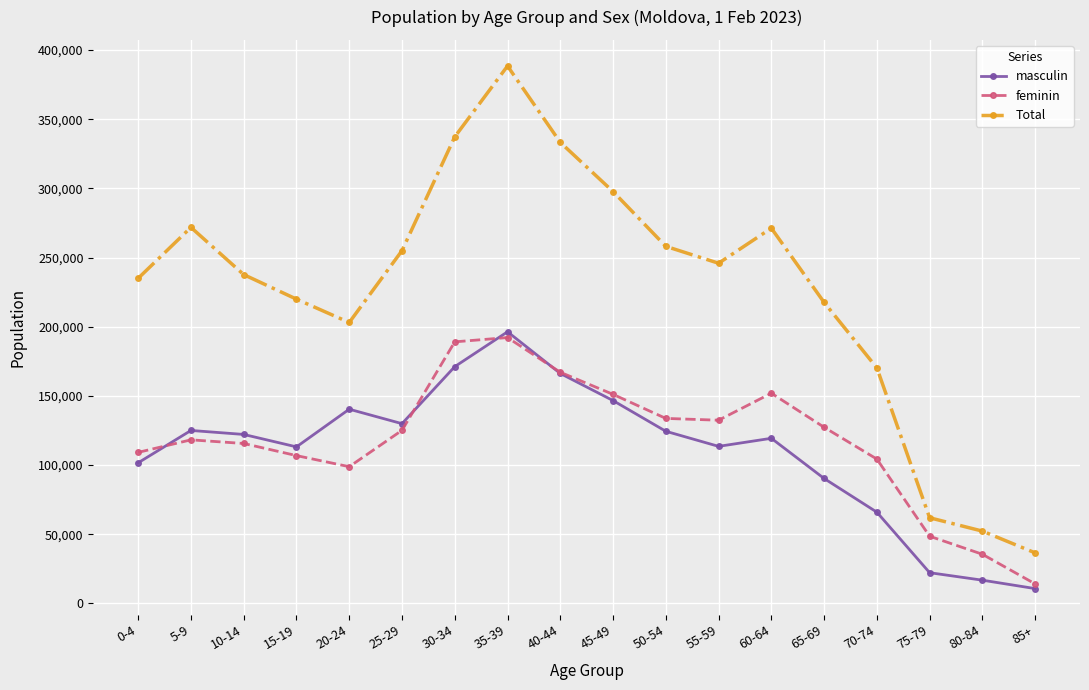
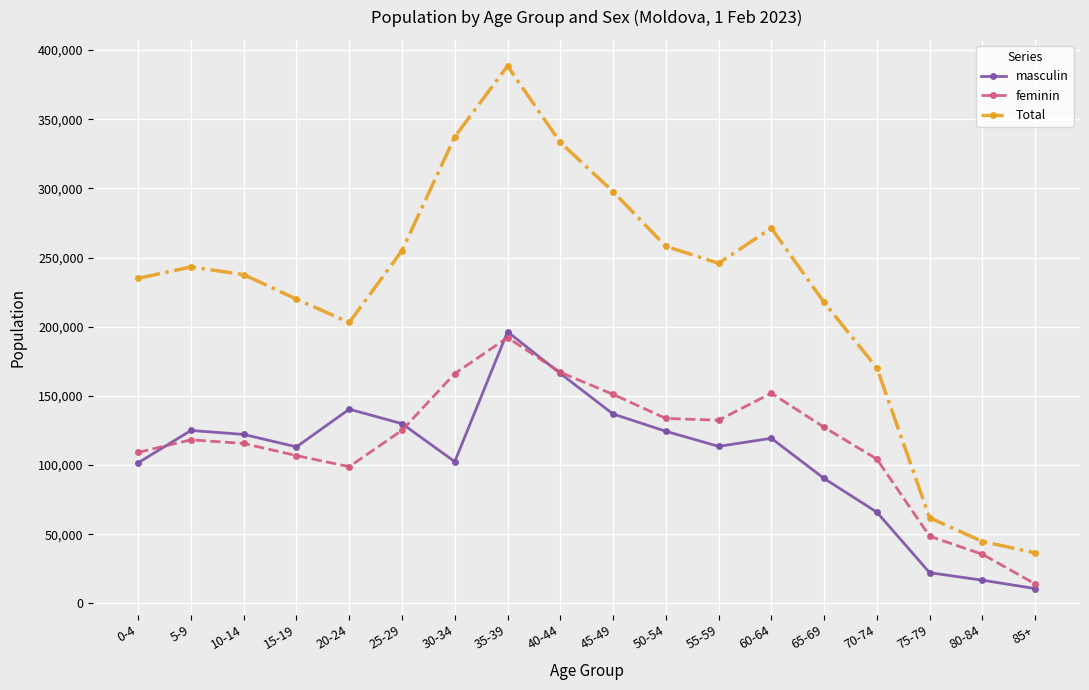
  {
    "masculin": {
      "0-4": "102,000",
      "5-9": "125,000",
      "10-14": "122,000",
      "15-19": "113,000",
      "20-24": "140,000",
      "25-29": "130,000",
-     "30-34": "171,000",
+     "30-34": "102,000",
      "35-39": "196,000",
-     "45-49": "147,000",
+     "45-49": "137,000",
      "50-54": "124,000",
      "55-59": "113,000",
      "60-64": "119,000",
      "65-69": "90,000",
      "70-74": "66,000",
      "75-79": "22,000",
      "80-84": "17,000",
      "85+": "11,000"
    },
    "feminin": {
      "0-4": "109,000",
      "5-9": "118,000",
      "10-14": "116,000",
      "15-19": "107,000",
      "20-24": "99,000",
      "25-29": "125,000",
-     "30-34": "189,000",
+     "30-34": "166,000",
      "35-39": "192,000",
      "45-49": "151,000",
      "50-54": "134,000",
      "55-59": "132,000",
      "60-64": "152,000",
      "65-69": "127,000",
      "70-74": "104,000",
      "75-79": "49,000",
      "80-84": "35,000",
      "85+": "14,000"
    },
    "Total": {
      "0-4": "235,000",
-     "5-9": "272,000",
+     "5-9": "243,000",
      "10-14": "238,000",
      "15-19": "220,000",
      "20-24": "203,000",
      "25-29": "255,000",
      "30-34": "337,000",
      "35-39": "388,000",
      "40-44": "333,000",
      "45-49": "298,000",
      "50-54": "258,000",
      "55-59": "246,000",
      "60-64": "271,000",
      "65-69": "218,000",
      "70-74": "170,000",
      "75-79": "62,000",
-     "80-84": "52,000",
+     "80-84": "45,000",
      "85+": "36,000"
    }
  }
